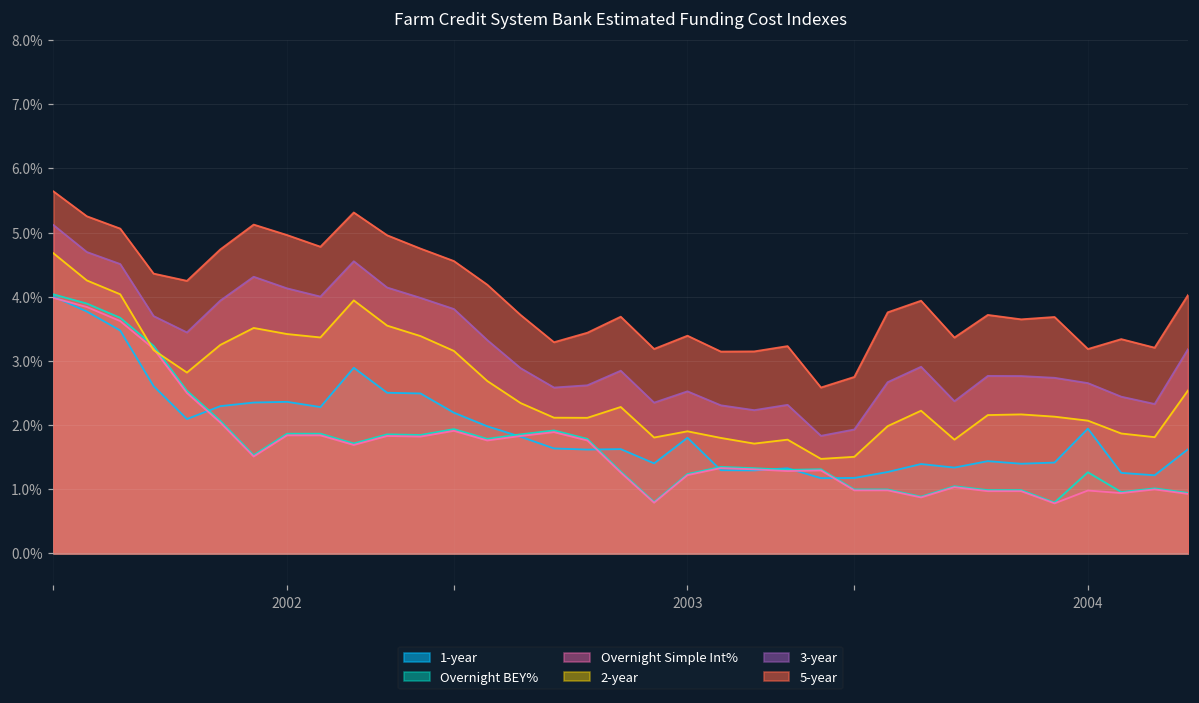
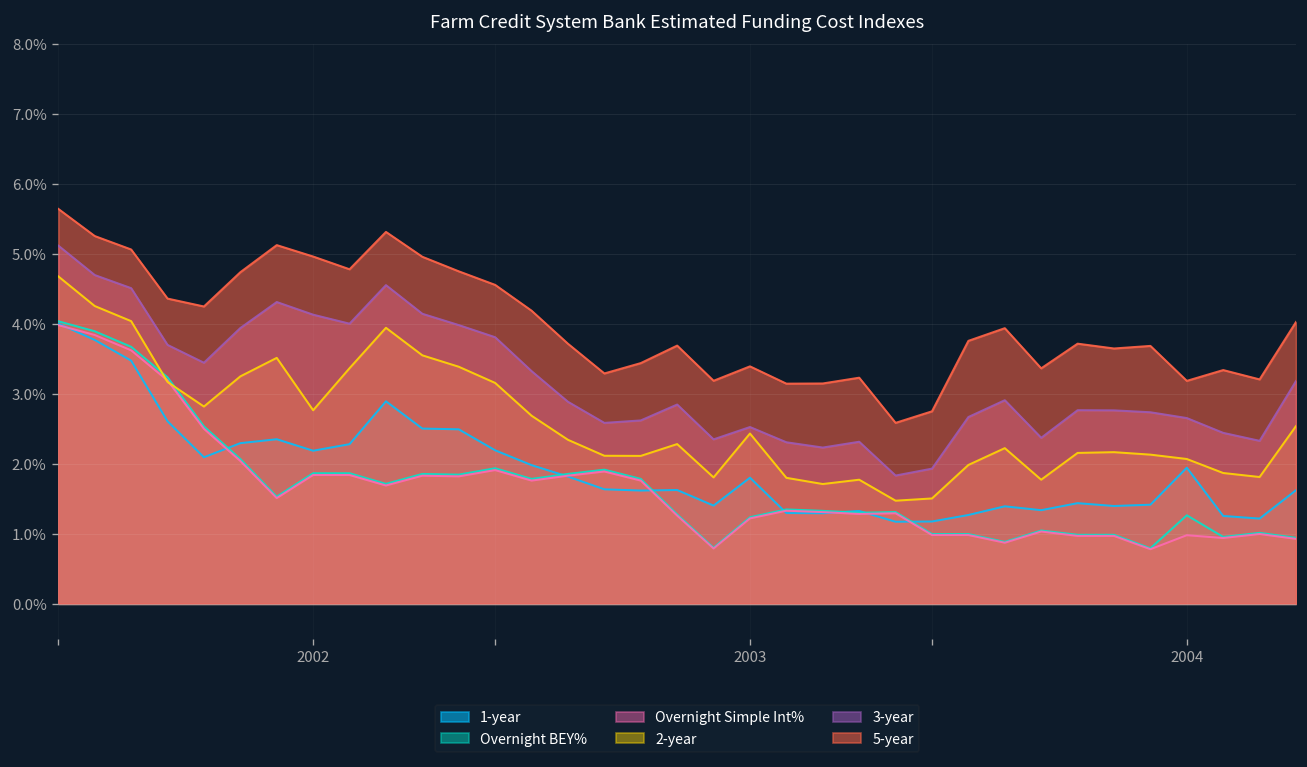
  {
    "1-year": {
-     "2002": "2.4%",
+     "2002": "2.2%",
      "2003": "1.8%",
      "2004": "1.9%"
    },
    "Overnight BEY%": {
      "2004": "1.3%"
    },
    "2-year": {
-     "2002": "3.4%",
-     "2003": "1.9%",
+     "2002": "2.8%",
+     "2003": "2.4%",
      "2004": "2.1%"
    },
    "5-year": {
      "2002": "5.0%",
      "2003": "3.4%",
      "2004": "3.2%"
    }
  }
